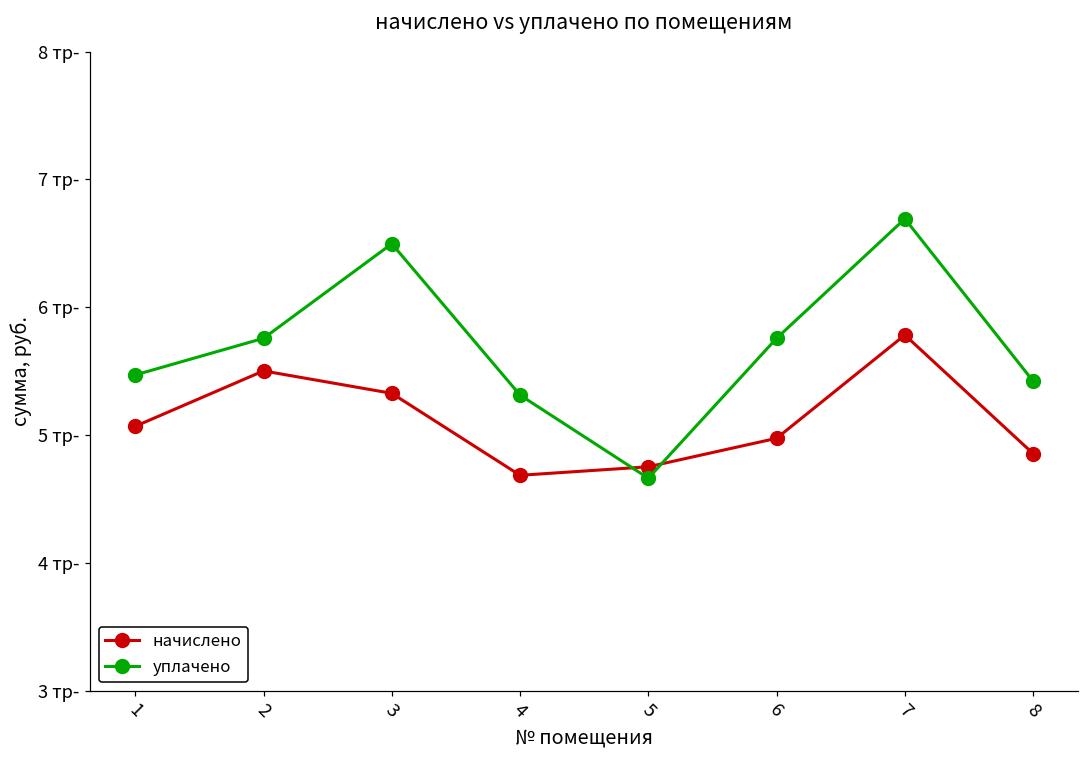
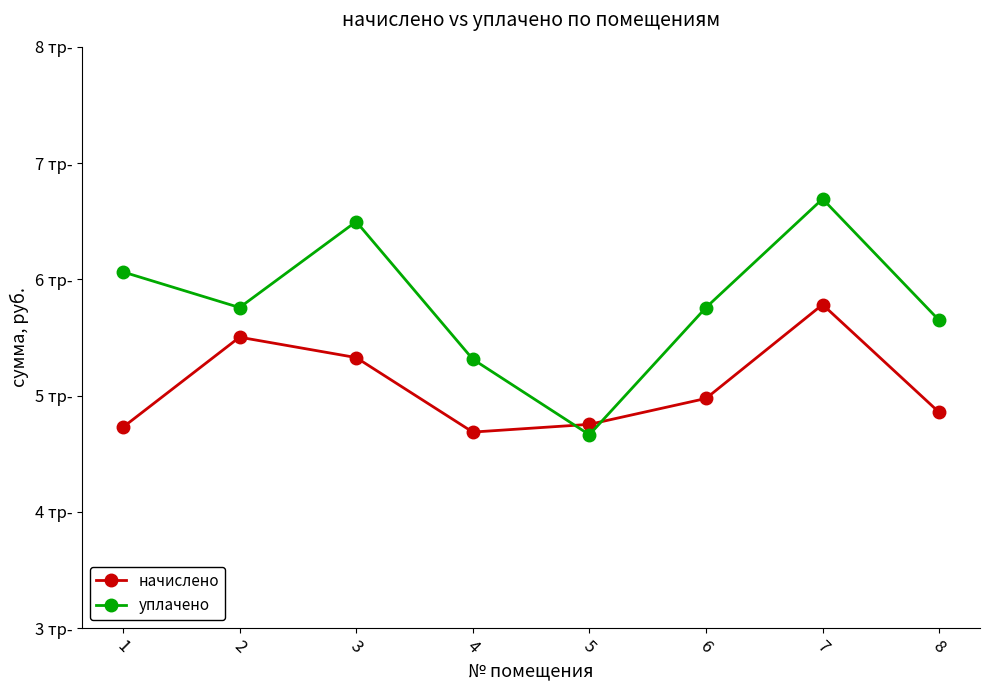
  {
    "начислено": {
-     "1": "5.07 тр-",
+     "1": "4.73 тр-",
      "2": "5.50 тр-",
      "3": "5.33 тр-",
      "4": "4.69 тр-",
      "5": "4.75 тр-",
      "6": "4.98 тр-",
      "7": "5.78 тр-",
      "8": "4.86 тр-"
    },
    "уплачено": {
-     "1": "5.47 тр-",
+     "1": "6.06 тр-",
      "2": "5.76 тр-",
      "3": "6.50 тр-",
      "4": "5.31 тр-",
      "5": "4.66 тр-",
      "6": "5.76 тр-",
      "7": "6.69 тр-",
-     "8": "5.42 тр-"
+     "8": "5.65 тр-"
    }
  }
